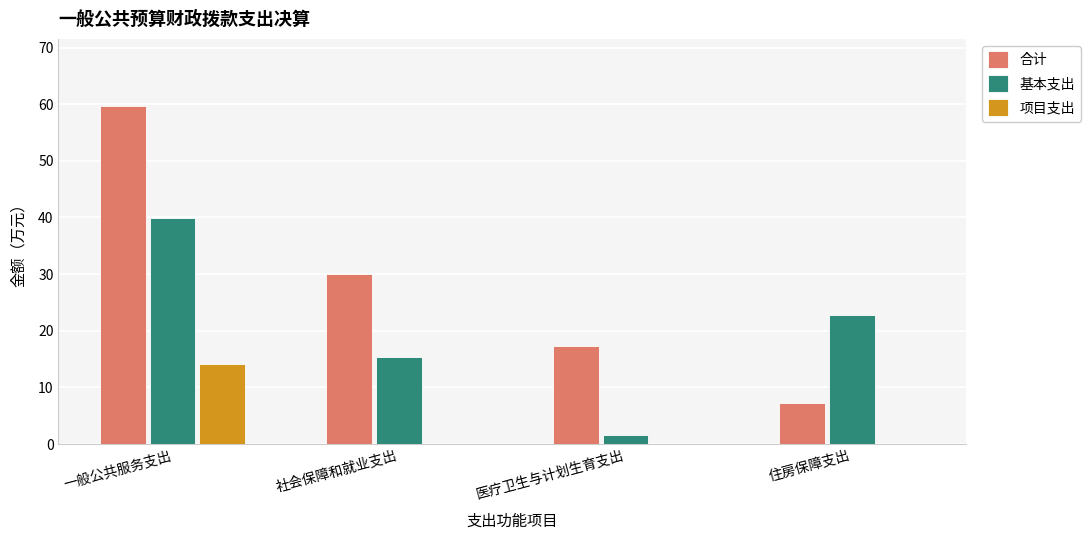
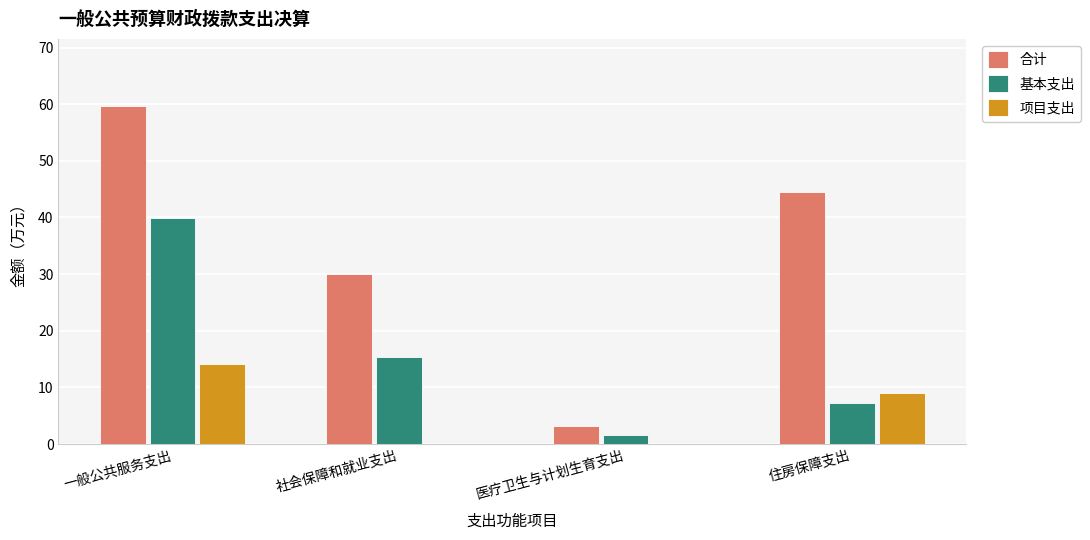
  {
    "合计": {
      "一般公共服务支出": 60,
      "社会保障和就业支出": 30,
-     "医疗卫生与计划生育支出": 17,
-     "住房保障支出": 7
+     "医疗卫生与计划生育支出": 3,
+     "住房保障支出": 44
    },
    "基本支出": {
      "一般公共服务支出": 40,
      "社会保障和就业支出": 15,
      "医疗卫生与计划生育支出": 2,
-     "住房保障支出": 23
+     "住房保障支出": 7
    },
    "项目支出": {
      "一般公共服务支出": 14,
      "社会保障和就业支出": 0,
      "医疗卫生与计划生育支出": 0,
-     "住房保障支出": 0
+     "住房保障支出": 9
    }
  }
